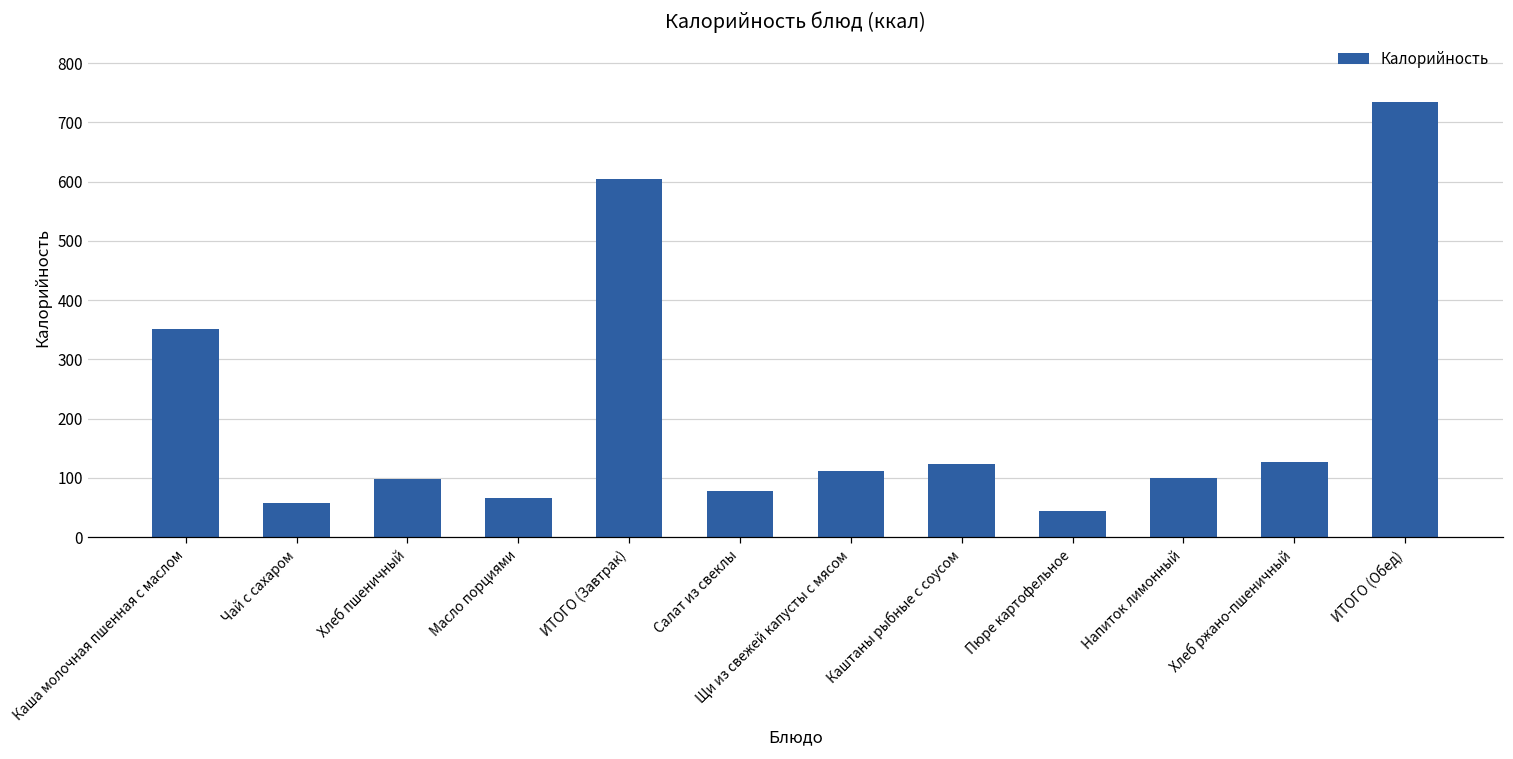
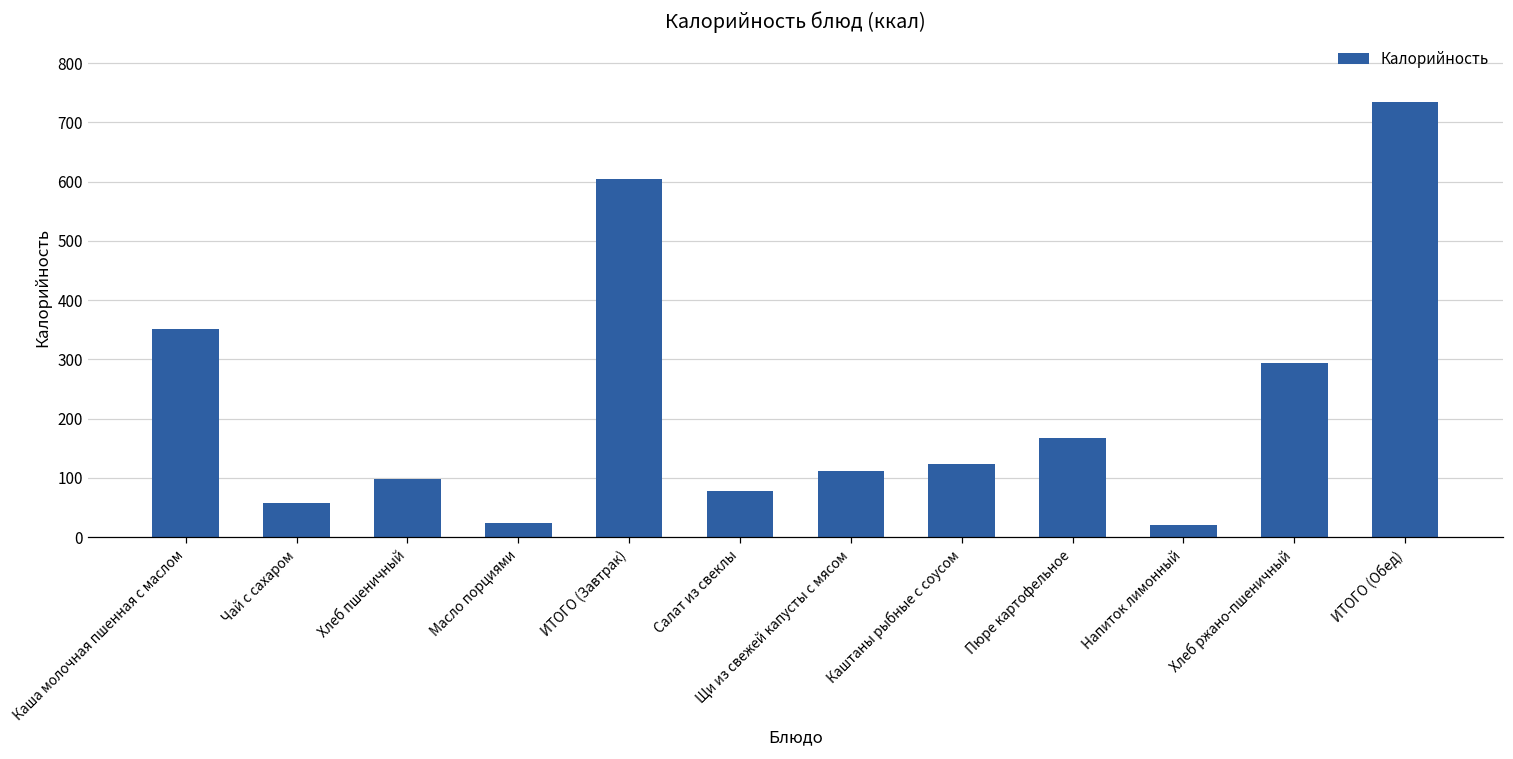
  {
    "Каша молочная пшенная с маслом": 350,
    "Чай с сахаром": 60,
    "Хлеб пшеничный": 100,
-   "Масло порциями": 70,
+   "Масло порциями": 20,
    "ИТОГО (Завтрак)": 600,
    "Салат из свеклы": 80,
    "Щи из свежей капусты с мясом": 110,
    "Каштаны рыбные с соусом": 120,
-   "Пюре картофельное": 40,
-   "Напиток лимонный": 100,
-   "Хлеб ржано-пшеничный": 130,
+   "Пюре картофельное": 170,
+   "Напиток лимонный": 20,
+   "Хлеб ржано-пшеничный": 290,
    "ИТОГО (Обед)": 730
  }
